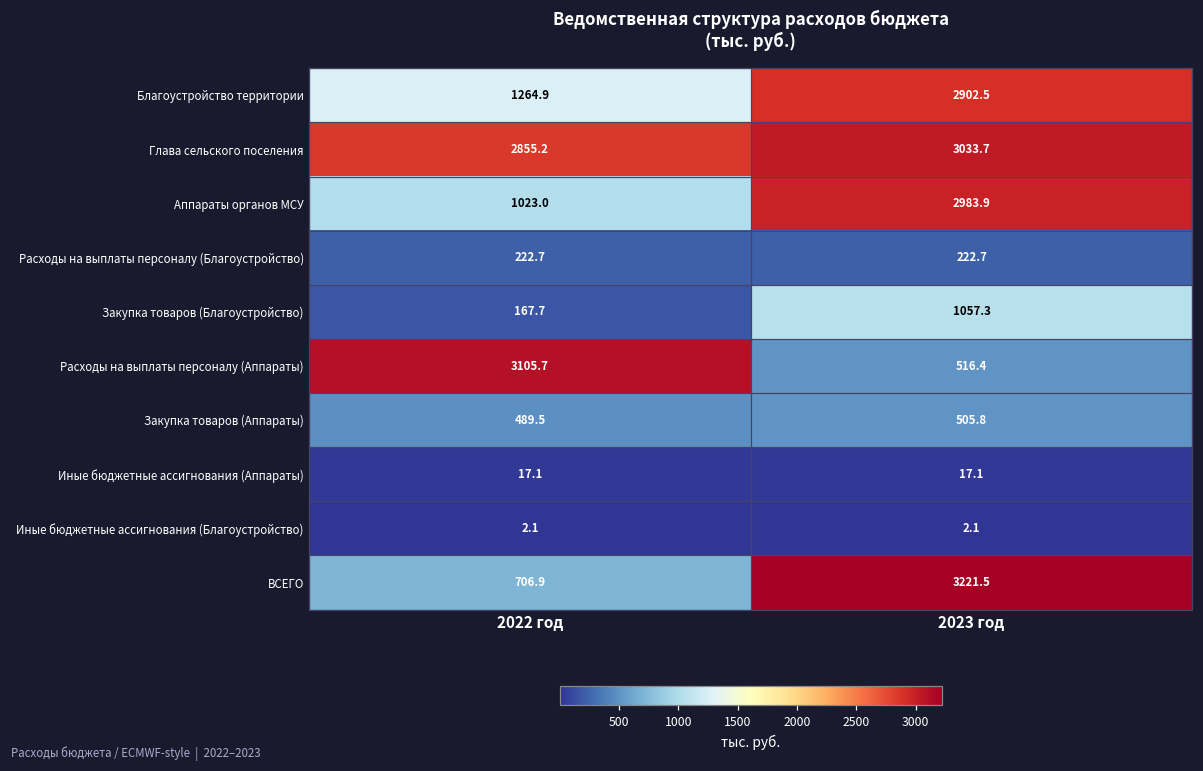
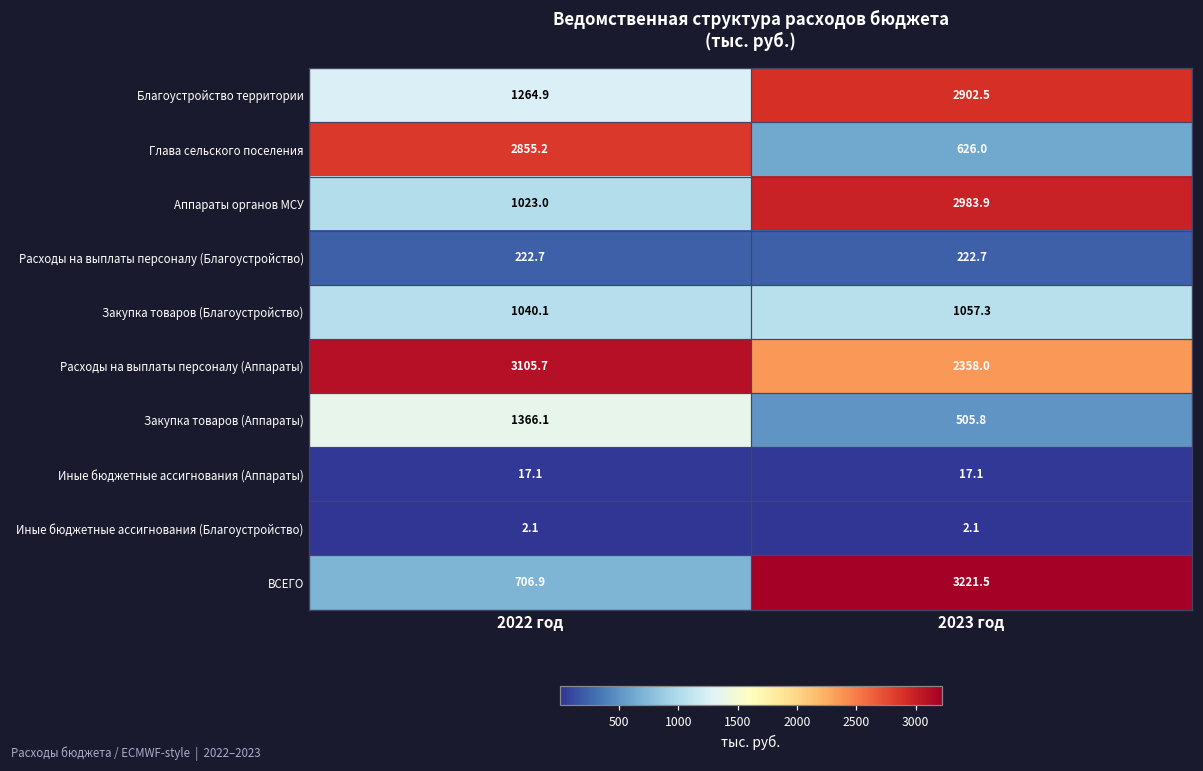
  {
    "Благоустройство территории": {
      "2022 год": 1264.9,
      "2023 год": 2902.5
    },
    "Глава сельского поселения": {
      "2022 год": 2855.2,
-     "2023 год": 3033.7
+     "2023 год": 626.0
    },
    "Аппараты органов МСУ": {
      "2022 год": 1023.0,
      "2023 год": 2983.9
    },
    "Расходы на выплаты персоналу (Благоустройство)": {
      "2022 год": 222.7,
      "2023 год": 222.7
    },
    "Закупка товаров (Благоустройство)": {
-     "2022 год": 167.7,
+     "2022 год": 1040.1,
      "2023 год": 1057.3
    },
    "Расходы на выплаты персоналу (Аппараты)": {
      "2022 год": 3105.7,
-     "2023 год": 516.4
+     "2023 год": 2358.0
    },
    "Закупка товаров (Аппараты)": {
-     "2022 год": 489.5,
+     "2022 год": 1366.1,
      "2023 год": 505.8
    },
    "Иные бюджетные ассигнования (Аппараты)": {
      "2022 год": 17.1,
      "2023 год": 17.1
    },
    "Иные бюджетные ассигнования (Благоустройство)": {
      "2022 год": 2.1,
      "2023 год": 2.1
    },
    "ВСЕГО": {
      "2022 год": 706.9,
      "2023 год": 3221.5
    }
  }
